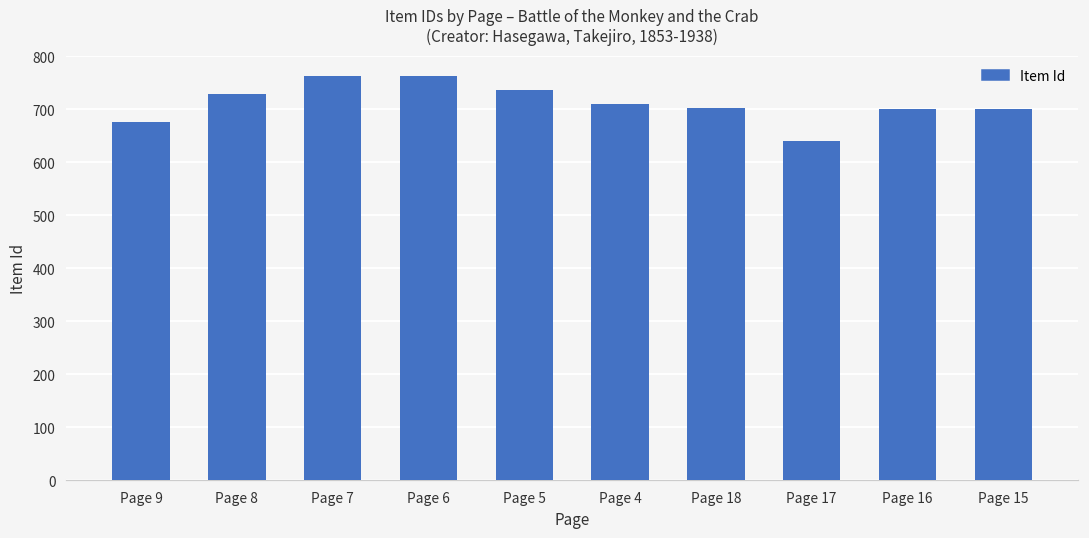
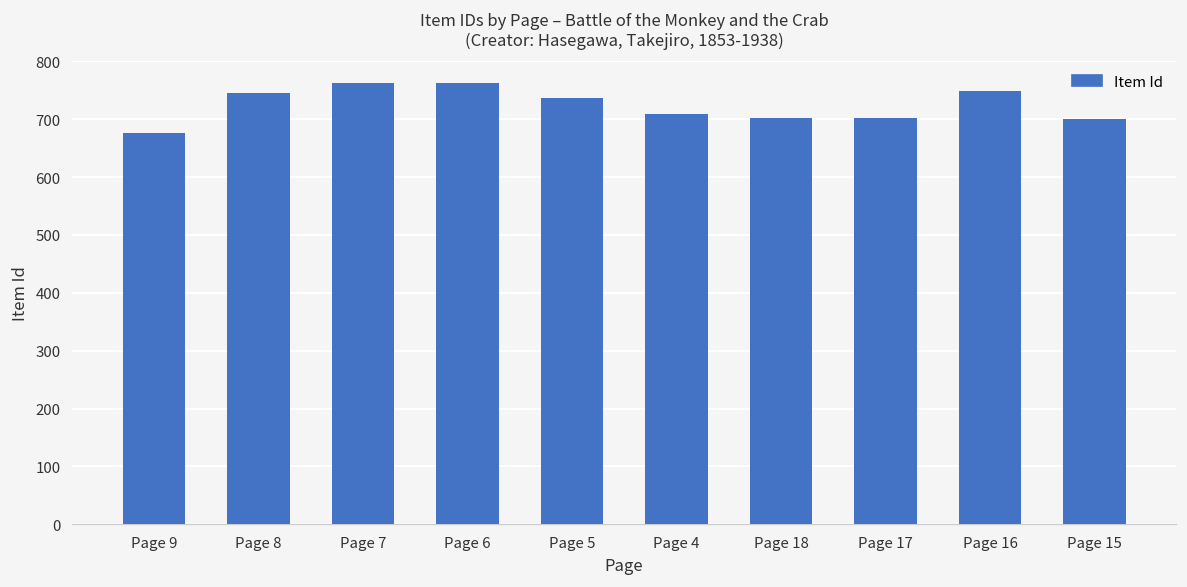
  {
    "Page 9": 680,
-   "Page 8": 730,
+   "Page 8": 750,
    "Page 7": 760,
    "Page 6": 760,
    "Page 5": 740,
    "Page 4": 710,
    "Page 18": 700,
-   "Page 17": 640,
-   "Page 16": 700,
+   "Page 17": 700,
+   "Page 16": 750,
    "Page 15": 700
  }
